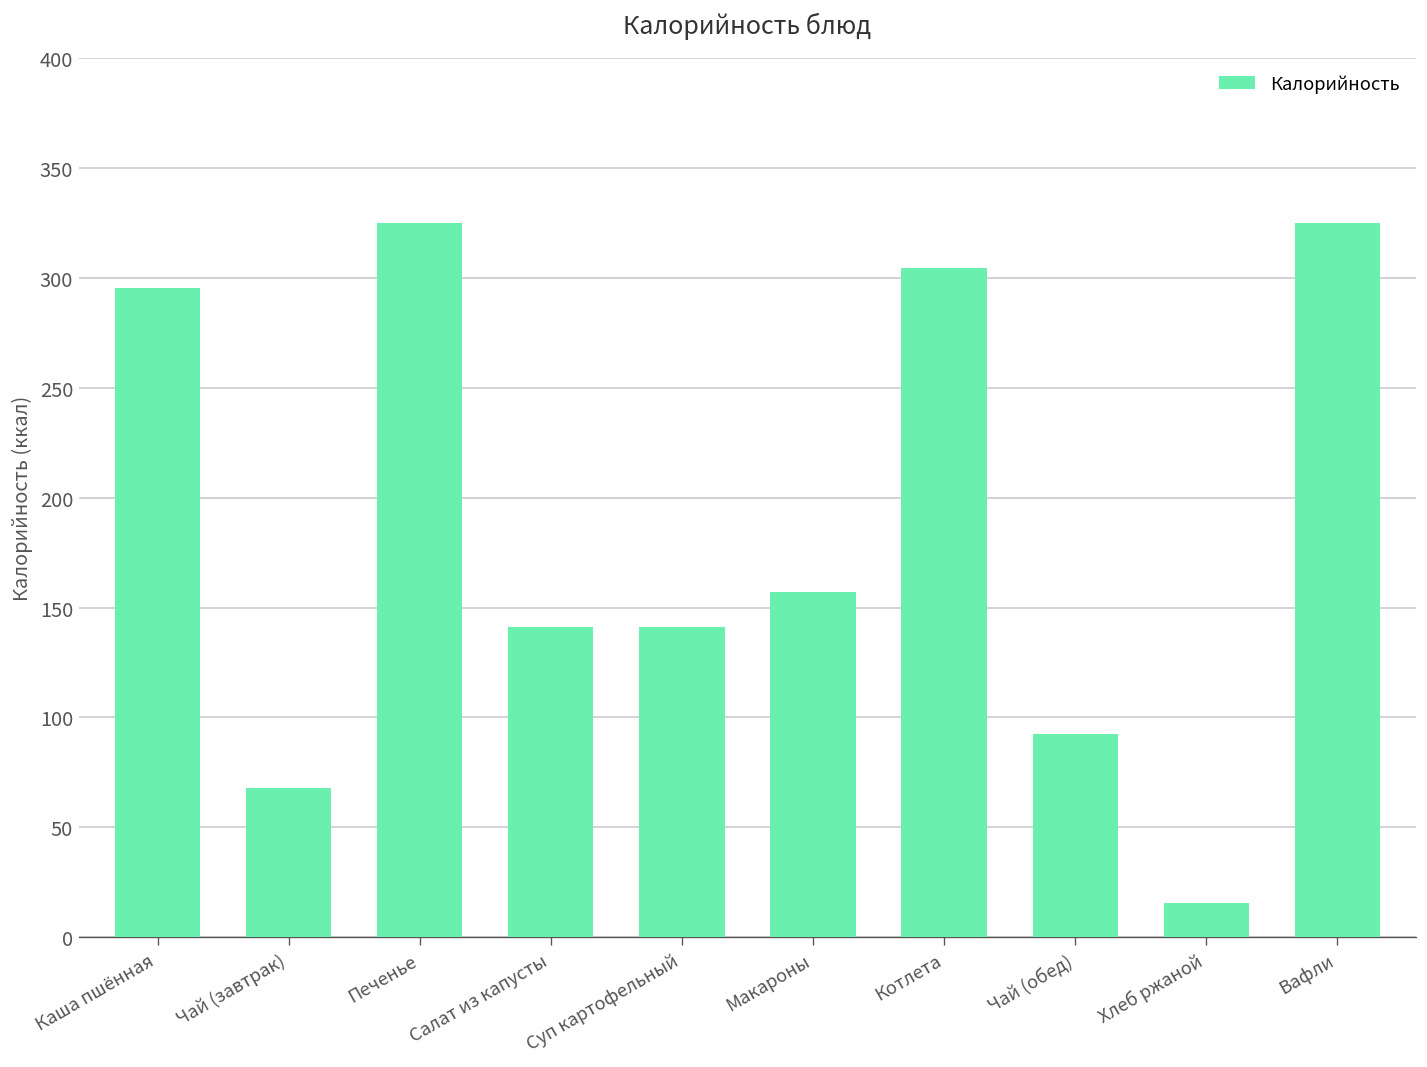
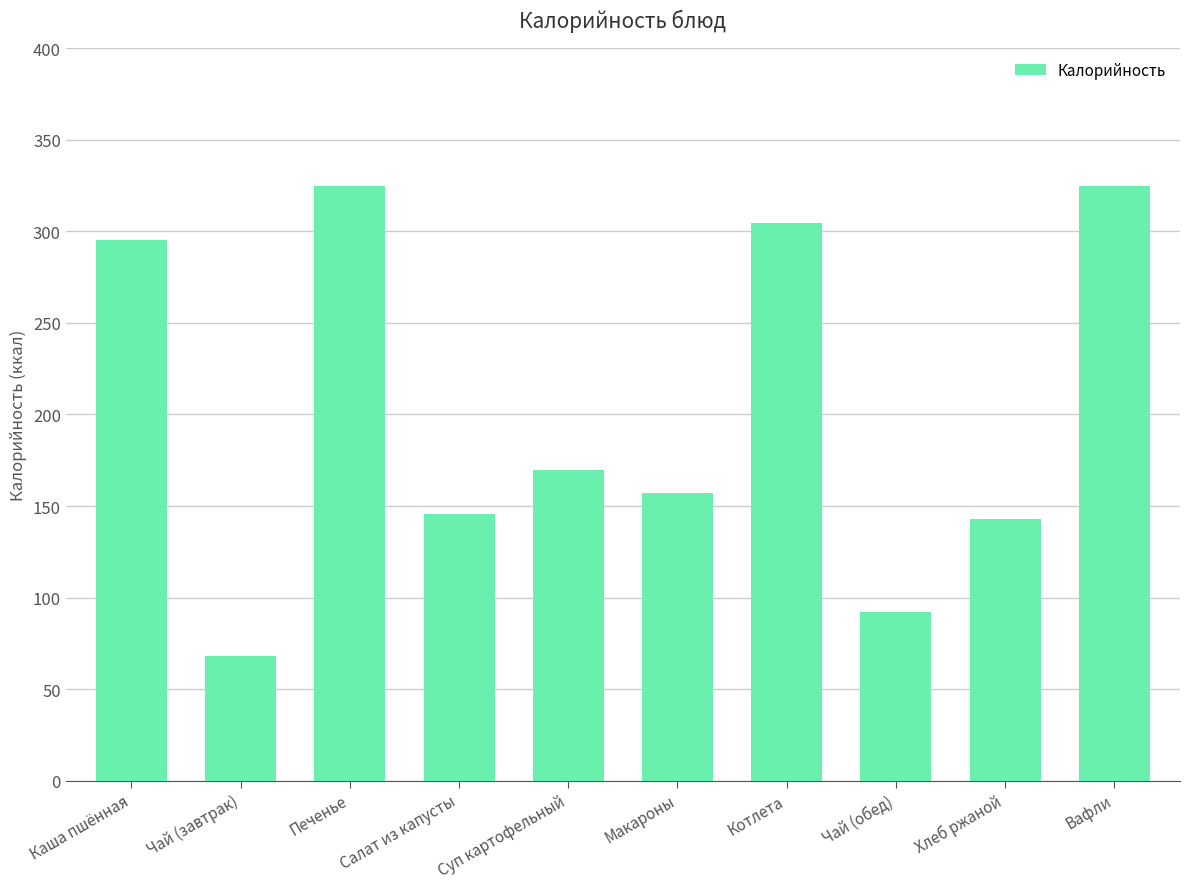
  {
    "Каша пшённая": 295,
    "Чай (завтрак)": 68,
    "Печенье": 325,
-   "Салат из капусты": 141,
-   "Суп картофельный": 141,
+   "Салат из капусты": 146,
+   "Суп картофельный": 170,
    "Макароны": 157,
    "Котлета": 305,
    "Чай (обед)": 92,
-   "Хлеб ржаной": 16,
+   "Хлеб ржаной": 143,
    "Вафли": 325
  }
